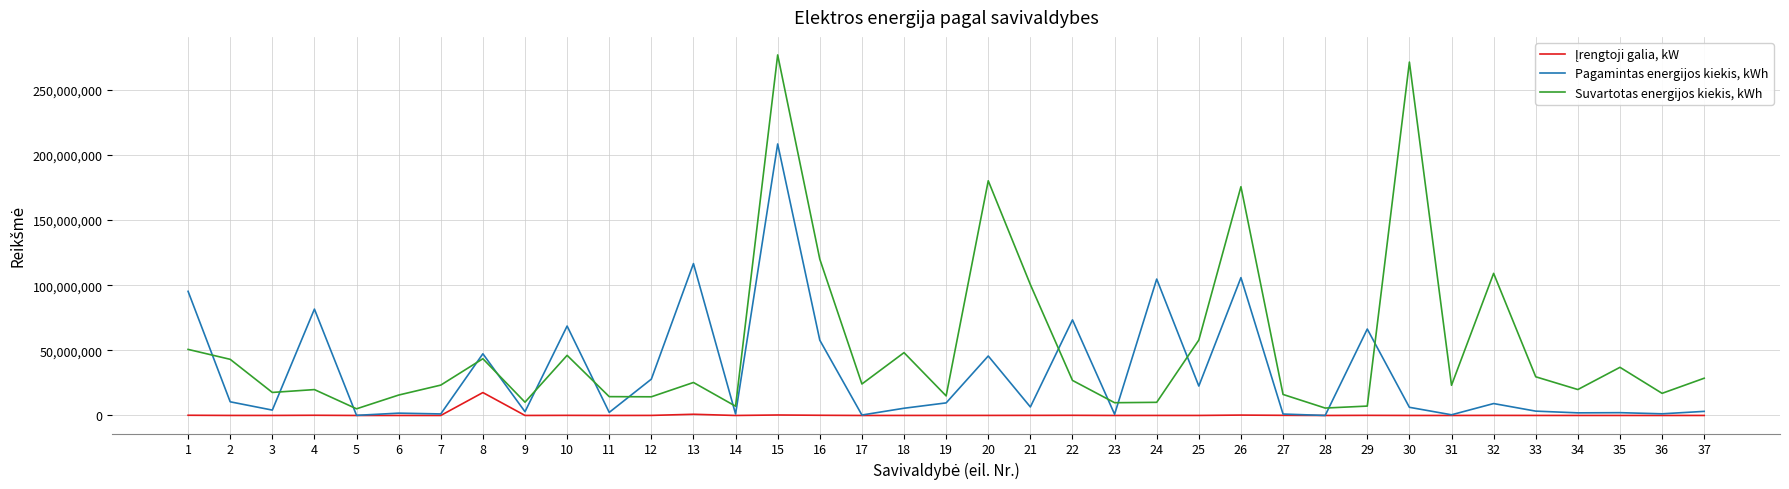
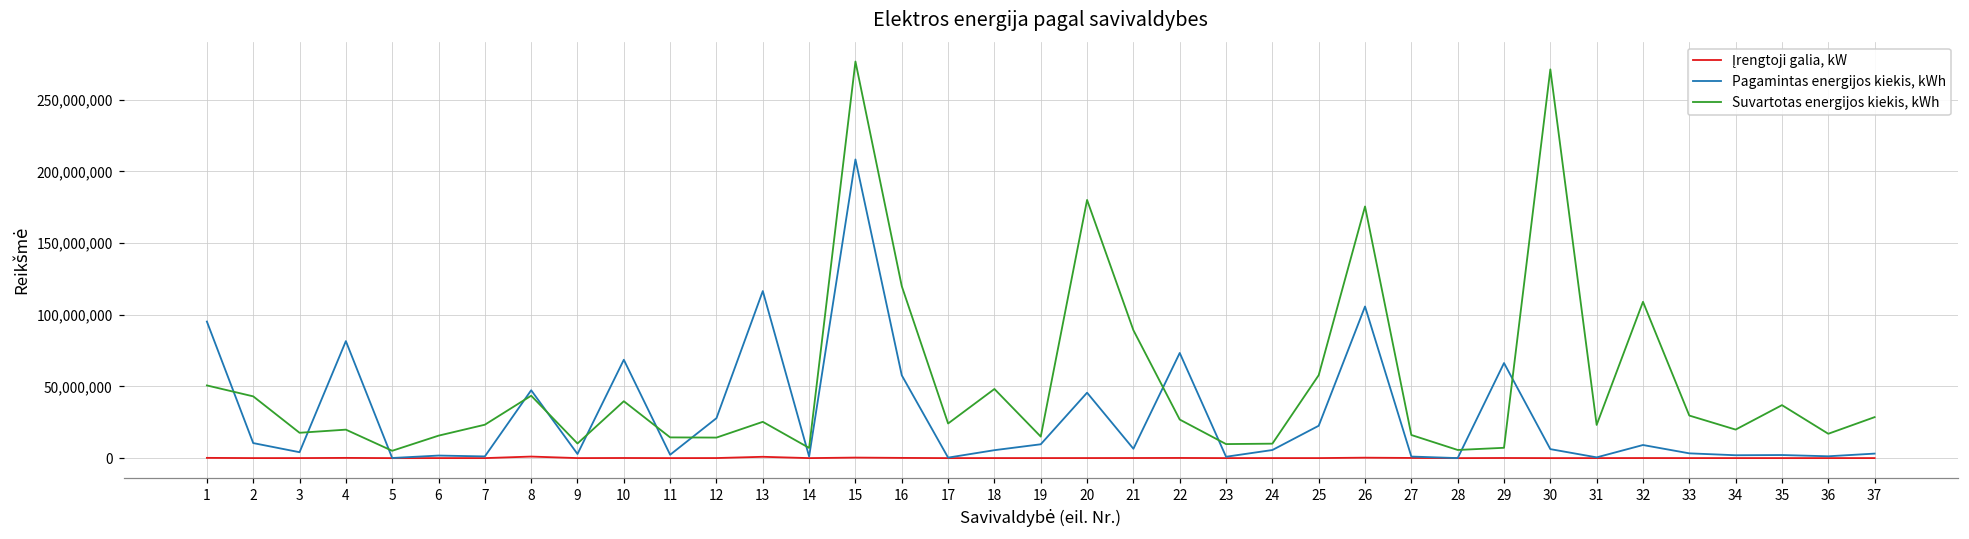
  {
    "Įrengtoji galia, kW": {
      "1": "0",
      "2": "0",
      "3": "0",
      "4": "0",
-     "8": "18,000,000",
+     "8": "1,000,000",
      "9": "0",
      "10": "0",
      "11": "0",
      "12": "0",
      "13": "1,000,000",
      "15": "0",
      "16": "0",
      "18": "0",
      "19": "0",
      "20": "0",
      "21": "0",
      "22": "0",
      "24": "0",
      "25": "0",
      "26": "0",
      "29": "0",
      "30": "0",
      "32": "0",
      "33": "0",
      "34": "0",
      "35": "0",
      "37": "0"
    },
    "Pagamintas energijos kiekis, kWh": {
      "1": "95,000,000",
      "2": "10,000,000",
      "3": "4,000,000",
      "4": "82,000,000",
      "8": "47,000,000",
      "9": "3,000,000",
      "10": "69,000,000",
      "11": "2,000,000",
      "12": "28,000,000",
      "13": "117,000,000",
      "15": "208,000,000",
      "16": "58,000,000",
      "18": "6,000,000",
      "19": "10,000,000",
      "20": "46,000,000",
      "21": "7,000,000",
      "22": "73,000,000",
-     "24": "105,000,000",
+     "24": "6,000,000",
      "25": "23,000,000",
      "26": "106,000,000",
      "29": "66,000,000",
      "30": "6,000,000",
      "32": "9,000,000",
      "33": "3,000,000",
      "34": "2,000,000",
      "35": "2,000,000",
      "37": "3,000,000"
    },
    "Suvartotas energijos kiekis, kWh": {
      "1": "51,000,000",
      "2": "43,000,000",
      "3": "18,000,000",
      "4": "20,000,000",
      "5": "5,000,000",
      "6": "16,000,000",
      "7": "23,000,000",
      "8": "44,000,000",
      "9": "10,000,000",
-     "10": "46,000,000",
+     "10": "40,000,000",
      "11": "14,000,000",
      "12": "14,000,000",
      "13": "25,000,000",
      "14": "7,000,000",
      "15": "277,000,000",
      "16": "120,000,000",
      "17": "24,000,000",
      "18": "48,000,000",
      "19": "15,000,000",
      "20": "180,000,000",
-     "21": "100,000,000",
+     "21": "89,000,000",
      "22": "27,000,000",
      "23": "10,000,000",
      "24": "10,000,000",
      "25": "58,000,000",
      "26": "176,000,000",
      "27": "16,000,000",
      "28": "6,000,000",
      "29": "7,000,000",
      "30": "271,000,000",
      "31": "23,000,000",
      "32": "109,000,000",
      "33": "30,000,000",
      "34": "20,000,000",
      "35": "37,000,000",
      "36": "17,000,000",
      "37": "29,000,000"
    }
  }
